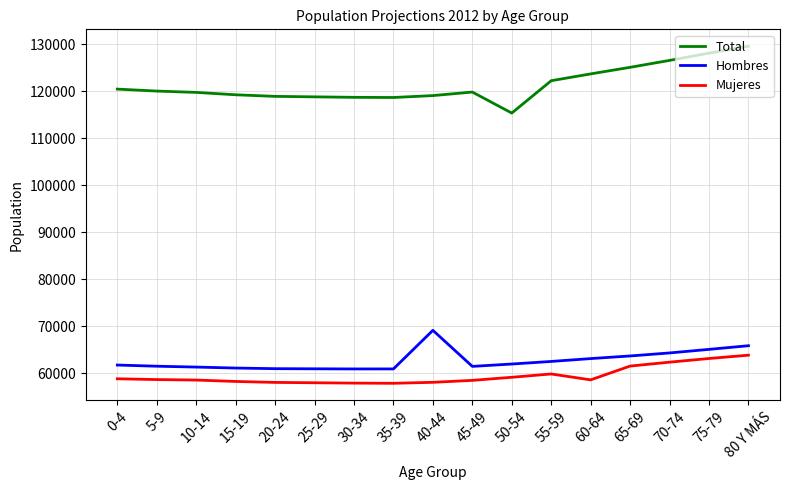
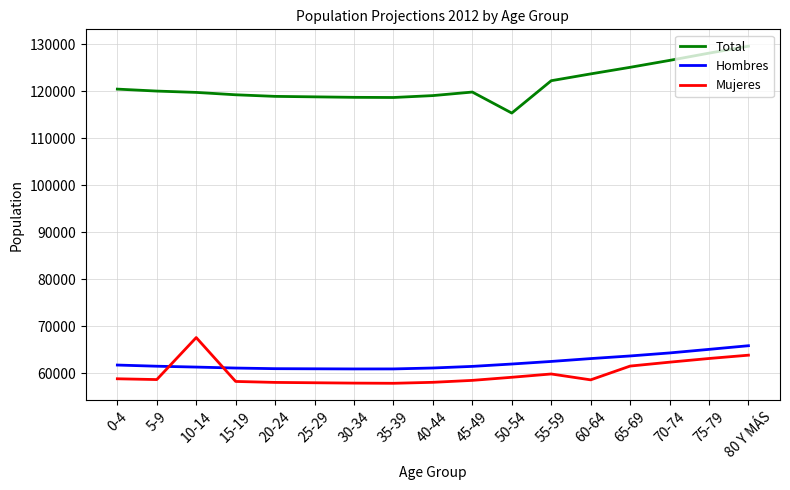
  {
    "Total": {
      "0-4": 120000,
      "5-9": 120000,
      "10-14": 120000,
      "15-19": 119000,
      "20-24": 119000,
      "25-29": 119000,
      "30-34": 119000,
      "35-39": 119000,
      "40-44": 119000,
      "45-49": 120000,
      "50-54": 115000,
      "55-59": 122000,
      "60-64": 124000,
      "65-69": 125000,
      "70-74": 127000
    },
    "Hombres": {
      "0-4": 62000,
      "5-9": 61000,
      "10-14": 61000,
      "15-19": 61000,
      "20-24": 61000,
      "25-29": 61000,
      "30-34": 61000,
      "35-39": 61000,
-     "40-44": 69000,
+     "40-44": 61000,
      "45-49": 61000,
      "50-54": 62000,
      "55-59": 62000,
      "60-64": 63000,
      "65-69": 64000,
      "70-74": 64000,
      "75-79": 65000,
      "80 Y MÁS": 66000
    },
    "Mujeres": {
      "0-4": 59000,
      "5-9": 59000,
-     "10-14": 59000,
+     "10-14": 68000,
      "15-19": 58000,
      "20-24": 58000,
      "25-29": 58000,
      "30-34": 58000,
      "35-39": 58000,
      "40-44": 58000,
      "45-49": 58000,
      "50-54": 59000,
      "55-59": 60000,
      "60-64": 59000,
      "65-69": 61000,
      "70-74": 62000,
      "75-79": 63000,
      "80 Y MÁS": 64000
    }
  }
